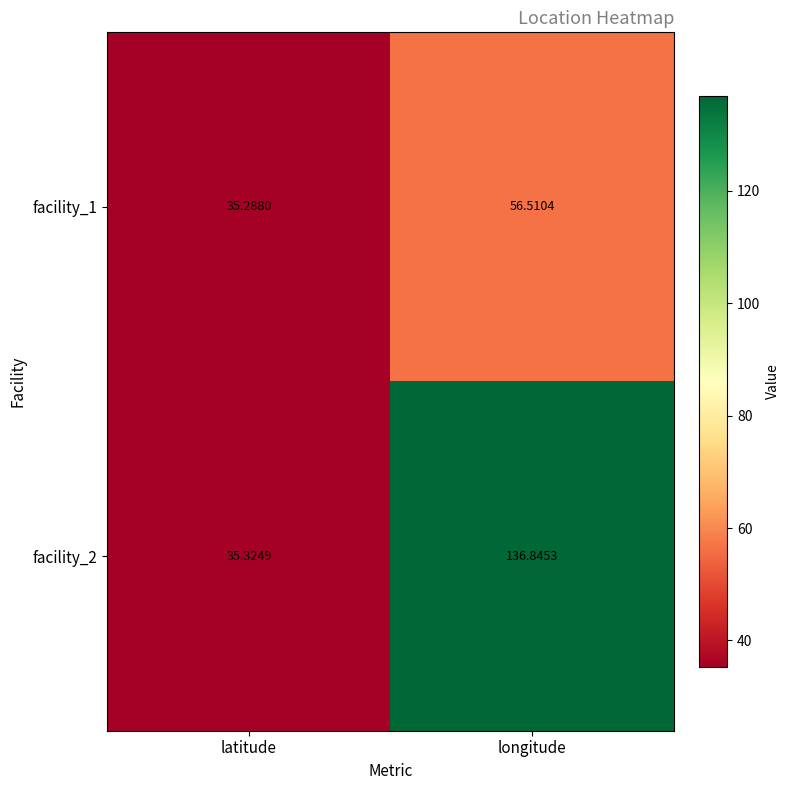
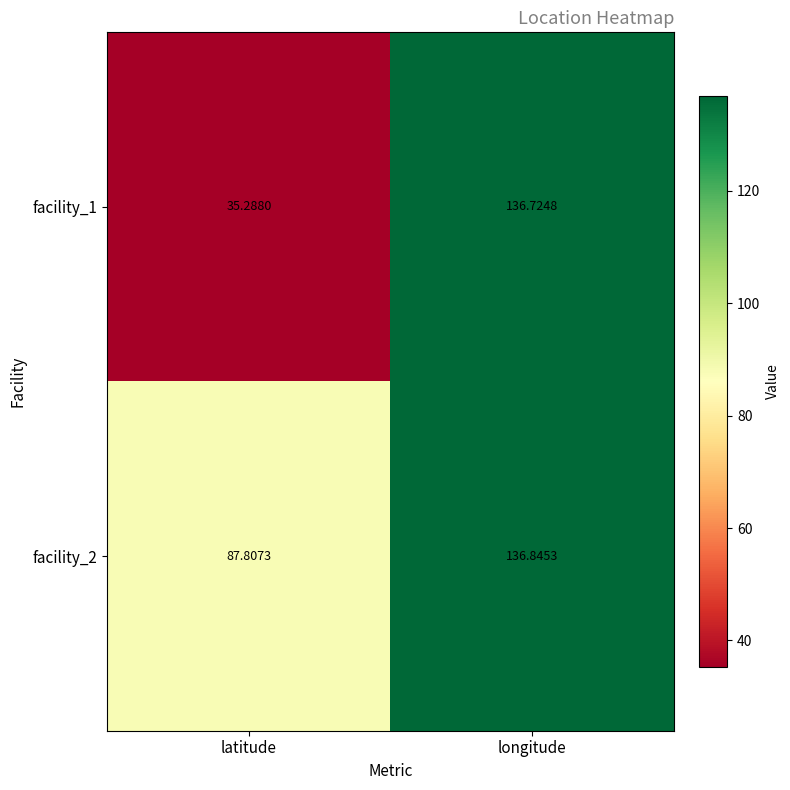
  {
    "facility_1": {
      "latitude": 35.2880,
-     "longitude": 56.5104
+     "longitude": 136.7248
    },
    "facility_2": {
-     "latitude": 35.3249,
+     "latitude": 87.8073,
      "longitude": 136.8453
    }
  }
